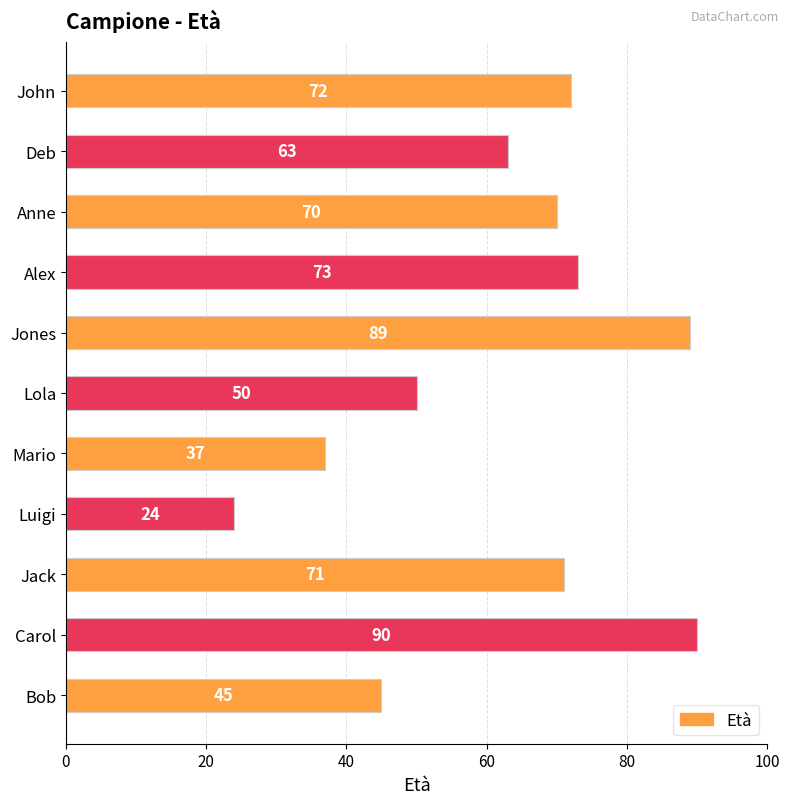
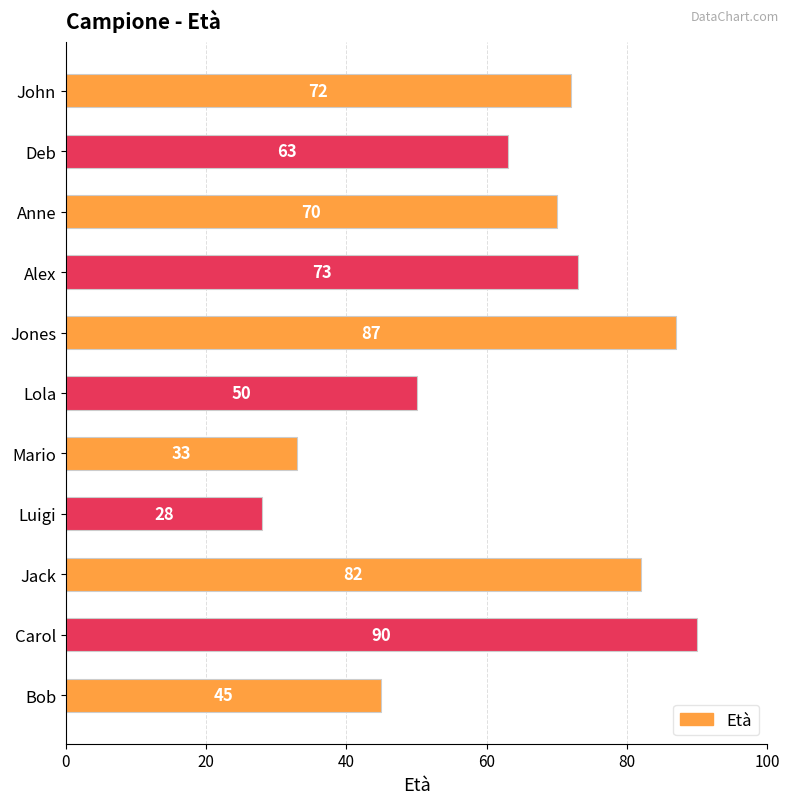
  {
    "John": 72,
    "Deb": 63,
    "Anne": 70,
    "Alex": 73,
-   "Jones": 89,
+   "Jones": 87,
    "Lola": 50,
-   "Mario": 37,
-   "Luigi": 24,
-   "Jack": 71,
+   "Mario": 33,
+   "Luigi": 28,
+   "Jack": 82,
    "Carol": 90,
    "Bob": 45
  }
